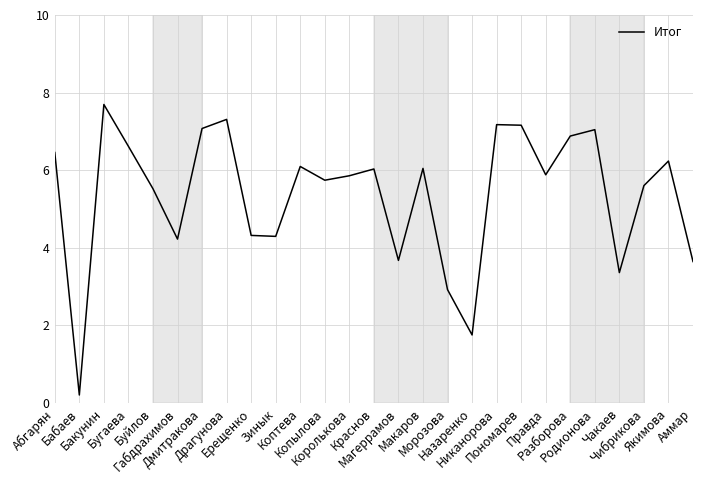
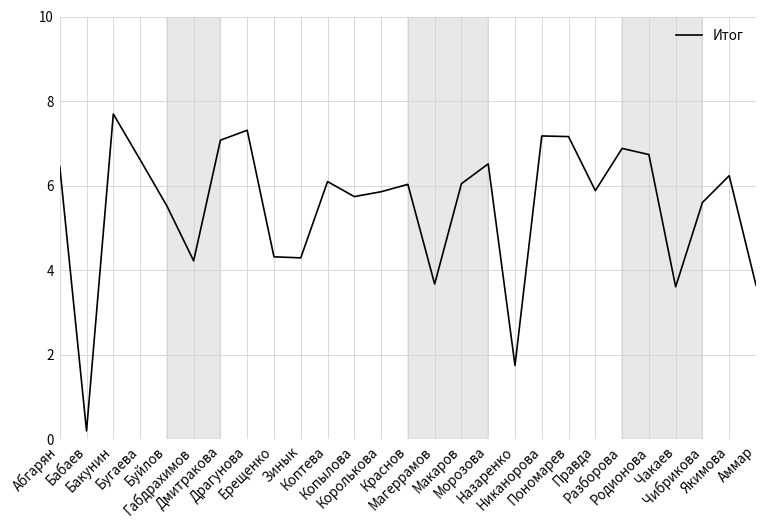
  {
    "Абгарян": 6.5,
    "Бабаев": 0.2,
    "Бакунин": 7.7,
    "Бугаева": 6.6,
    "Буйлов": 5.5,
    "Габдрахимов": 4.2,
    "Дмитракова": 7.1,
    "Драгунова": 7.3,
    "Ерещенко": 4.3,
    "Зинык": 4.3,
    "Коптева": 6.1,
    "Копылова": 5.7,
    "Королькова": 5.9,
    "Краснов": 6.0,
    "Магеррамов": 3.7,
    "Макаров": 6.1,
-   "Морозова": 2.9,
+   "Морозова": 6.5,
    "Назаренко": 1.8,
    "Никанорова": 7.2,
    "Пономарев": 7.2,
    "Правда": 5.9,
    "Разборова": 6.9,
-   "Родионова": 7.1,
-   "Чакаев": 3.4,
+   "Родионова": 6.7,
+   "Чакаев": 3.6,
    "Чибрикова": 5.6,
    "Якимова": 6.2,
    "Аммар": 3.6
  }
